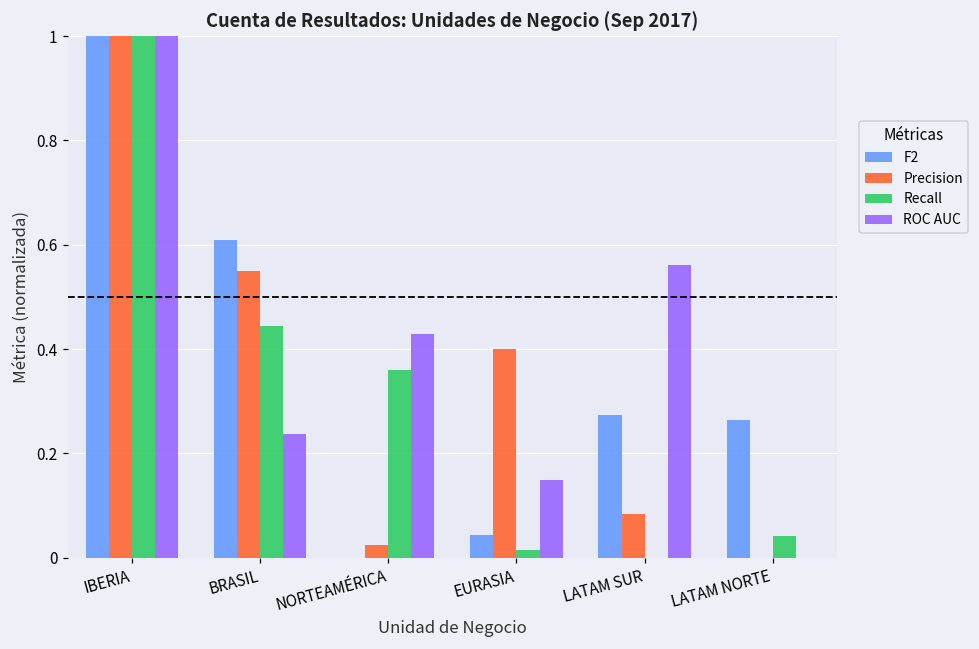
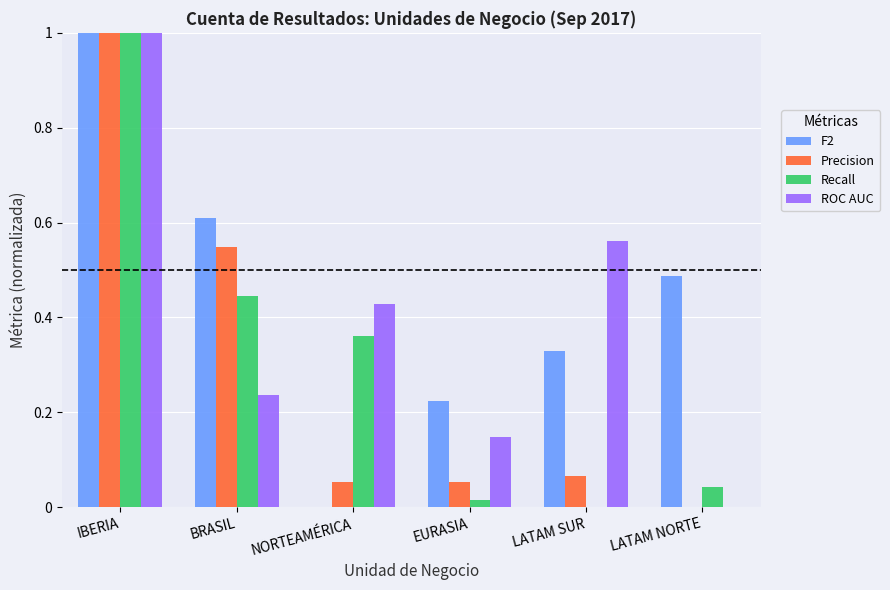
  {
    "F2": {
      "IBERIA": 1.00,
      "BRASIL": 0.61,
      "NORTEAMÉRICA": 0.00,
-     "EURASIA": 0.04,
-     "LATAM SUR": 0.27,
-     "LATAM NORTE": 0.26
+     "EURASIA": 0.22,
+     "LATAM SUR": 0.33,
+     "LATAM NORTE": 0.49
    },
    "Precision": {
      "IBERIA": 1.00,
      "BRASIL": 0.55,
-     "NORTEAMÉRICA": 0.02,
-     "EURASIA": 0.40,
-     "LATAM SUR": 0.08,
+     "NORTEAMÉRICA": 0.05,
+     "EURASIA": 0.05,
+     "LATAM SUR": 0.07,
      "LATAM NORTE": 0.00
    },
    "Recall": {
      "IBERIA": 1.00,
      "BRASIL": 0.44,
      "NORTEAMÉRICA": 0.36,
      "EURASIA": 0.02,
      "LATAM SUR": 0.00,
      "LATAM NORTE": 0.04
    },
    "ROC AUC": {
      "IBERIA": 1.00,
      "BRASIL": 0.24,
      "NORTEAMÉRICA": 0.43,
      "EURASIA": 0.15,
      "LATAM SUR": 0.56,
      "LATAM NORTE": 0.00
    }
  }
